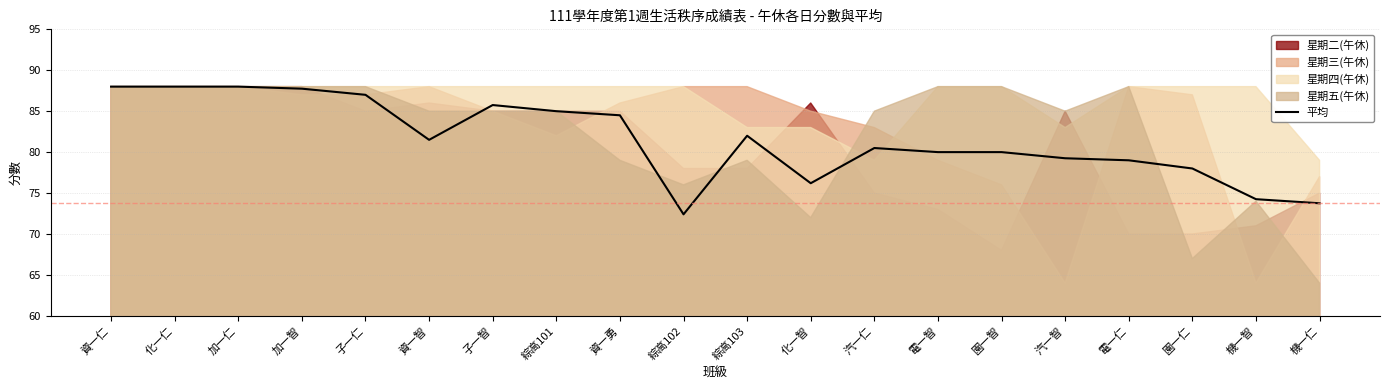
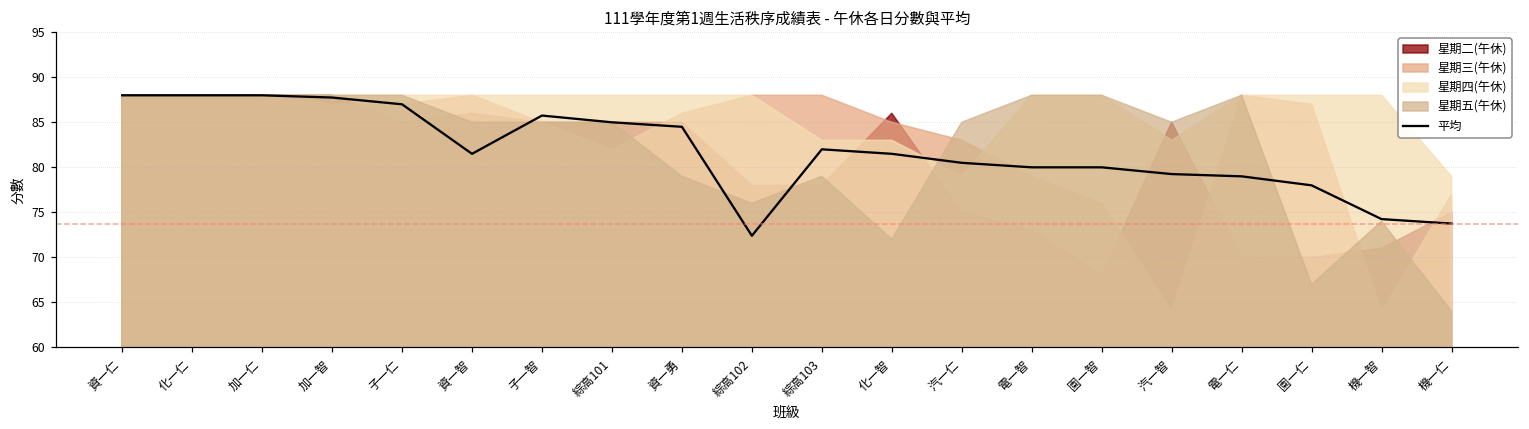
  {
    "星期二(午休)": {
      "子一仁": 85,
      "資一智": 86,
      "資一勇": 85,
      "綜高102": 78,
      "綜高103": 78,
      "化一智": 86,
      "汽一仁": 75,
      "電一智": 73,
      "園一智": 68,
      "電一仁": 70,
      "園一仁": 70,
      "機一智": 71,
      "機一仁": 75
    },
    "星期四(午休)": {
      "子一智": 88,
      "綜高101": 88,
      "資一勇": 88,
      "綜高103": 83,
      "化一智": 83,
      "汽一仁": 79,
      "汽一智": 83,
      "園一仁": 88,
      "機一智": 88,
      "機一仁": 79
    },
    "平均": {
      "資一智": 82,
      "子一智": 86,
      "資一勇": 85,
      "綜高102": 72,
      "綜高103": 82,
-     "化一智": 76,
+     "化一智": 82,
      "汽一仁": 81,
      "電一智": 80,
      "園一智": 80,
      "汽一智": 79,
      "電一仁": 79,
      "園一仁": 78,
      "機一仁": 74
    }
  }
